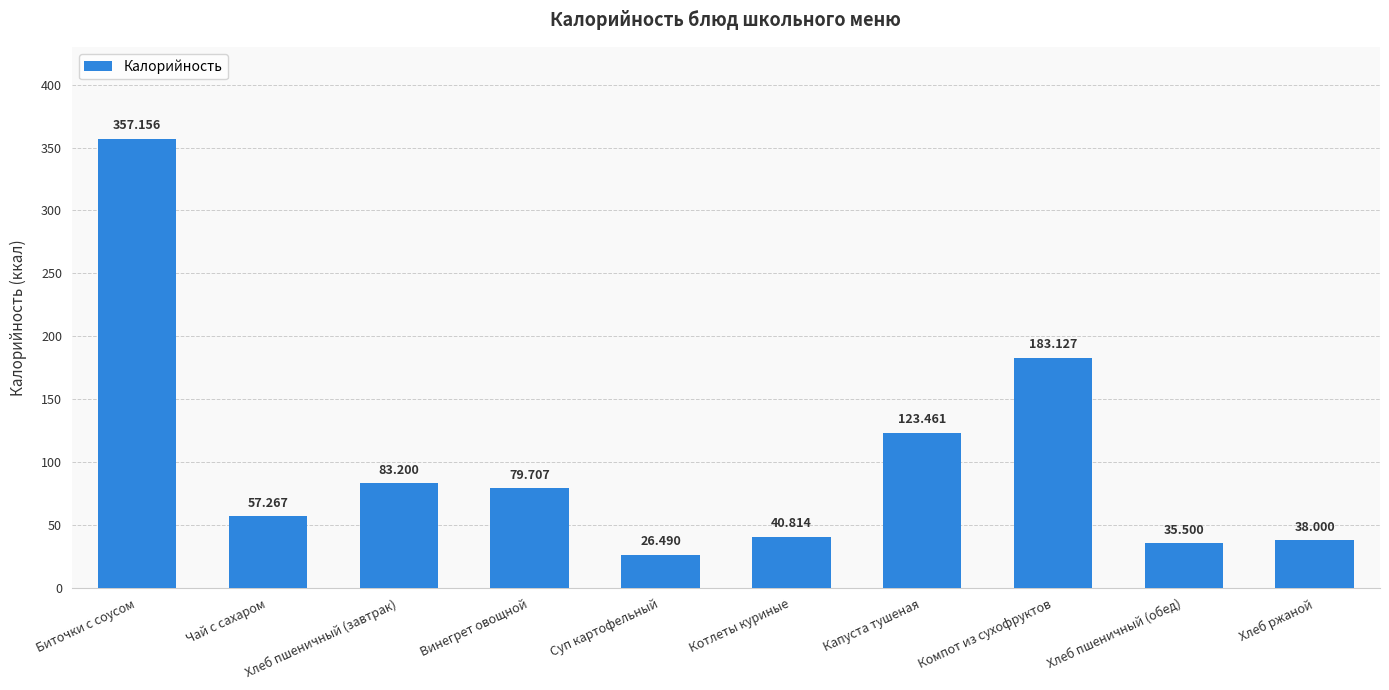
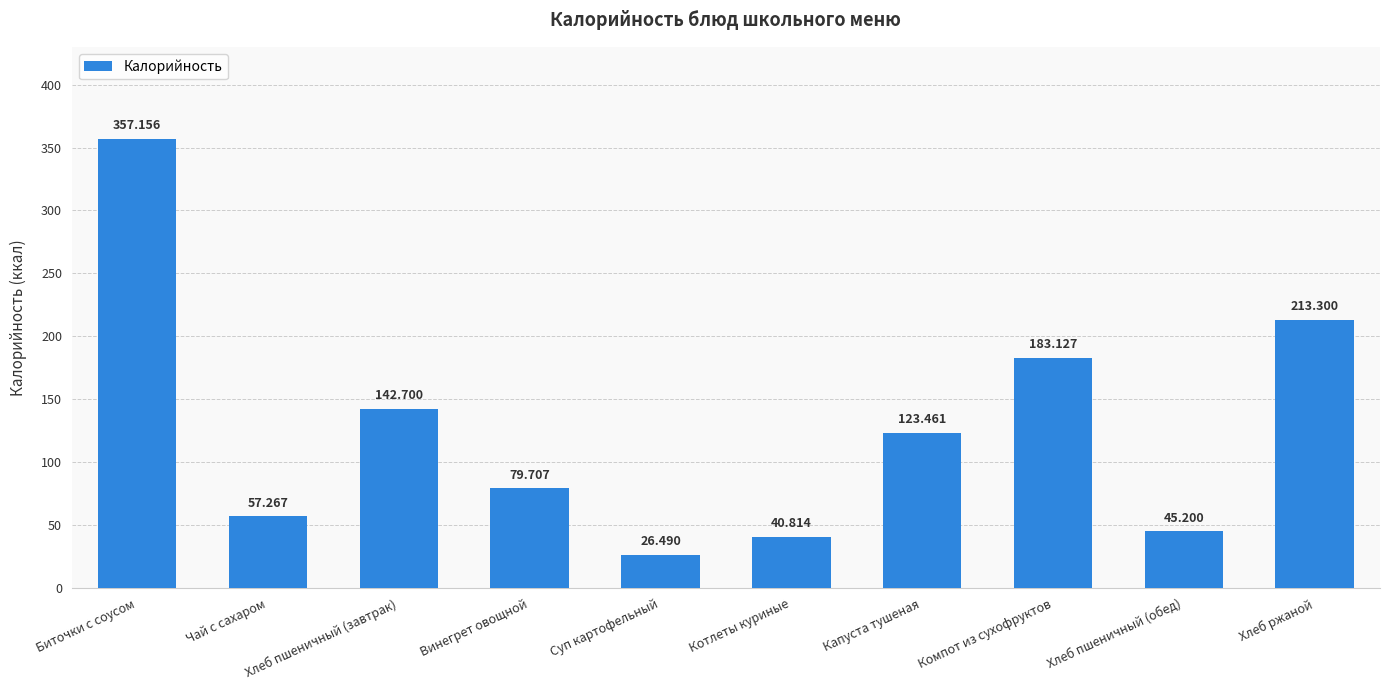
  {
    "Биточки с соусом": 357.156,
    "Чай с сахаром": 57.267,
-   "Хлеб пшеничный (завтрак)": 83.200,
+   "Хлеб пшеничный (завтрак)": 142.700,
    "Винегрет овощной": 79.707,
    "Суп картофельный": 26.490,
    "Котлеты куриные": 40.814,
    "Капуста тушеная": 123.461,
    "Компот из сухофруктов": 183.127,
-   "Хлеб пшеничный (обед)": 35.500,
-   "Хлеб ржаной": 38.000
+   "Хлеб пшеничный (обед)": 45.200,
+   "Хлеб ржаной": 213.300
  }
